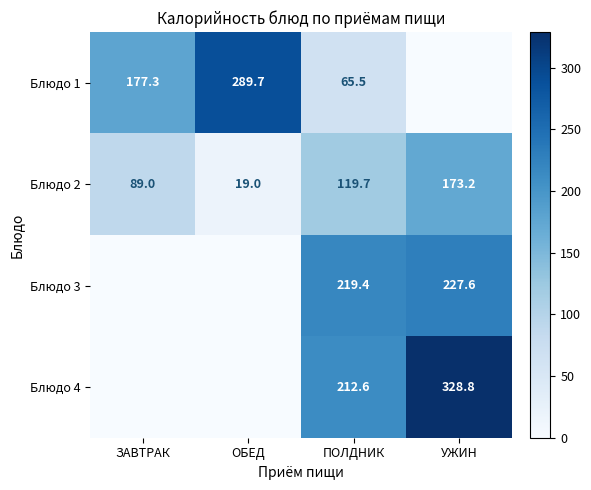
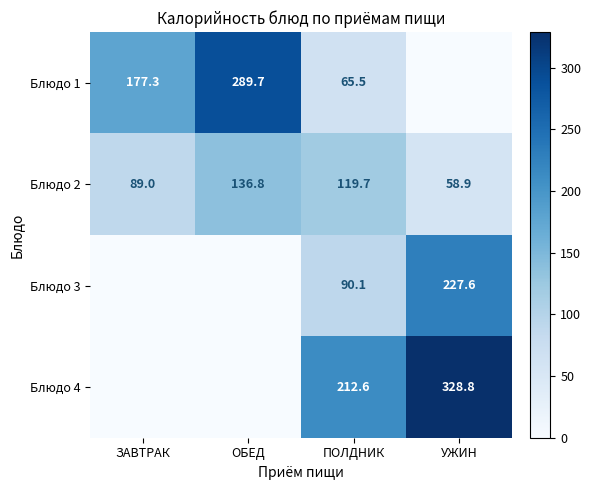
  {
    "Блюдо 1": {
      "ЗАВТРАК": 177.3,
      "ОБЕД": 289.7,
      "ПОЛДНИК": 65.5
    },
    "Блюдо 2": {
      "ЗАВТРАК": 89.0,
-     "ОБЕД": 19.0,
+     "ОБЕД": 136.8,
      "ПОЛДНИК": 119.7,
-     "УЖИН": 173.2
+     "УЖИН": 58.9
    },
    "Блюдо 3": {
-     "ПОЛДНИК": 219.4,
+     "ПОЛДНИК": 90.1,
      "УЖИН": 227.6
    },
    "Блюдо 4": {
      "ПОЛДНИК": 212.6,
      "УЖИН": 328.8
    }
  }
